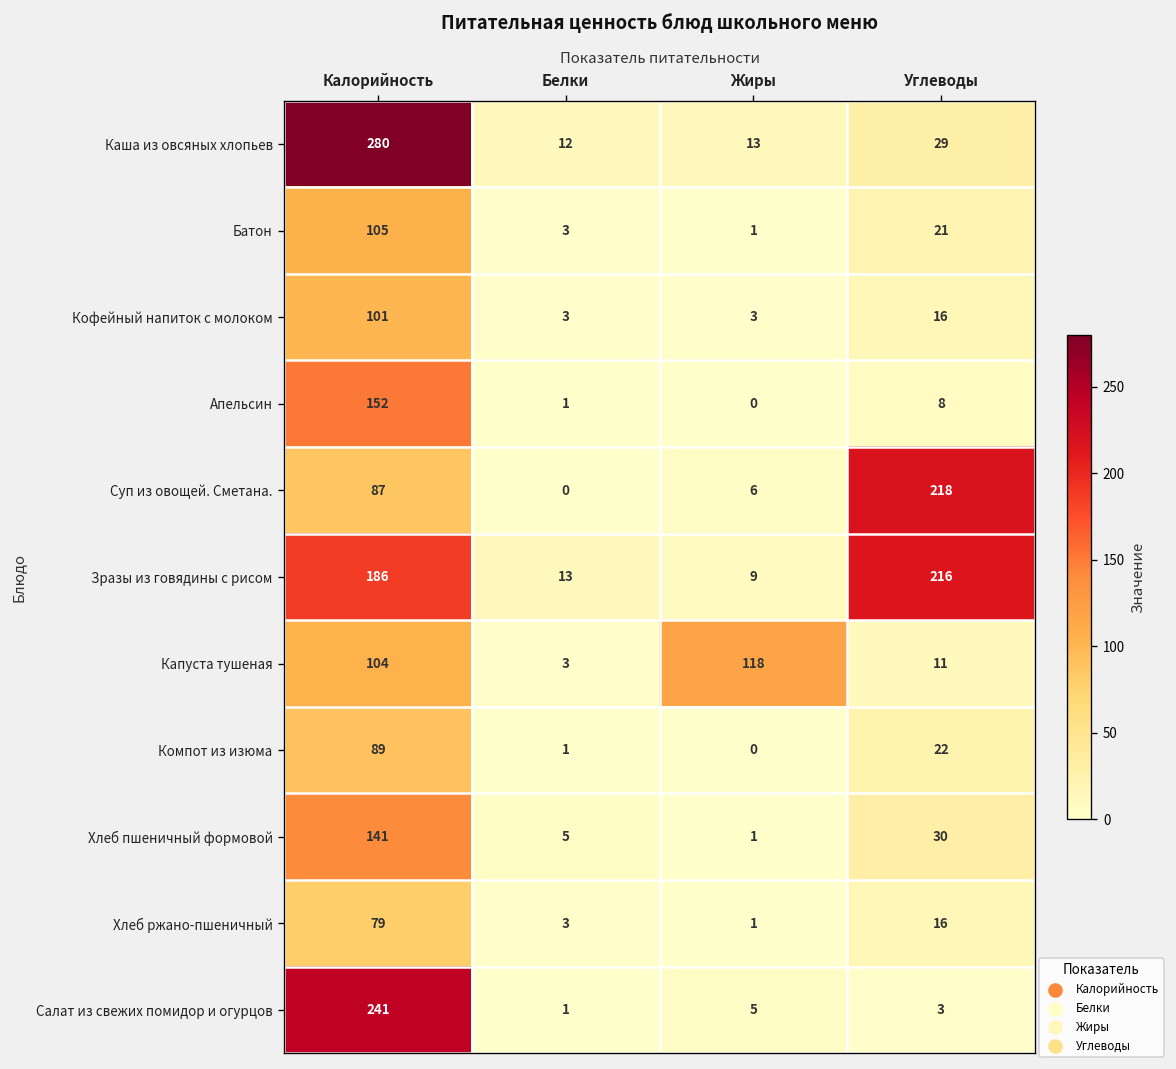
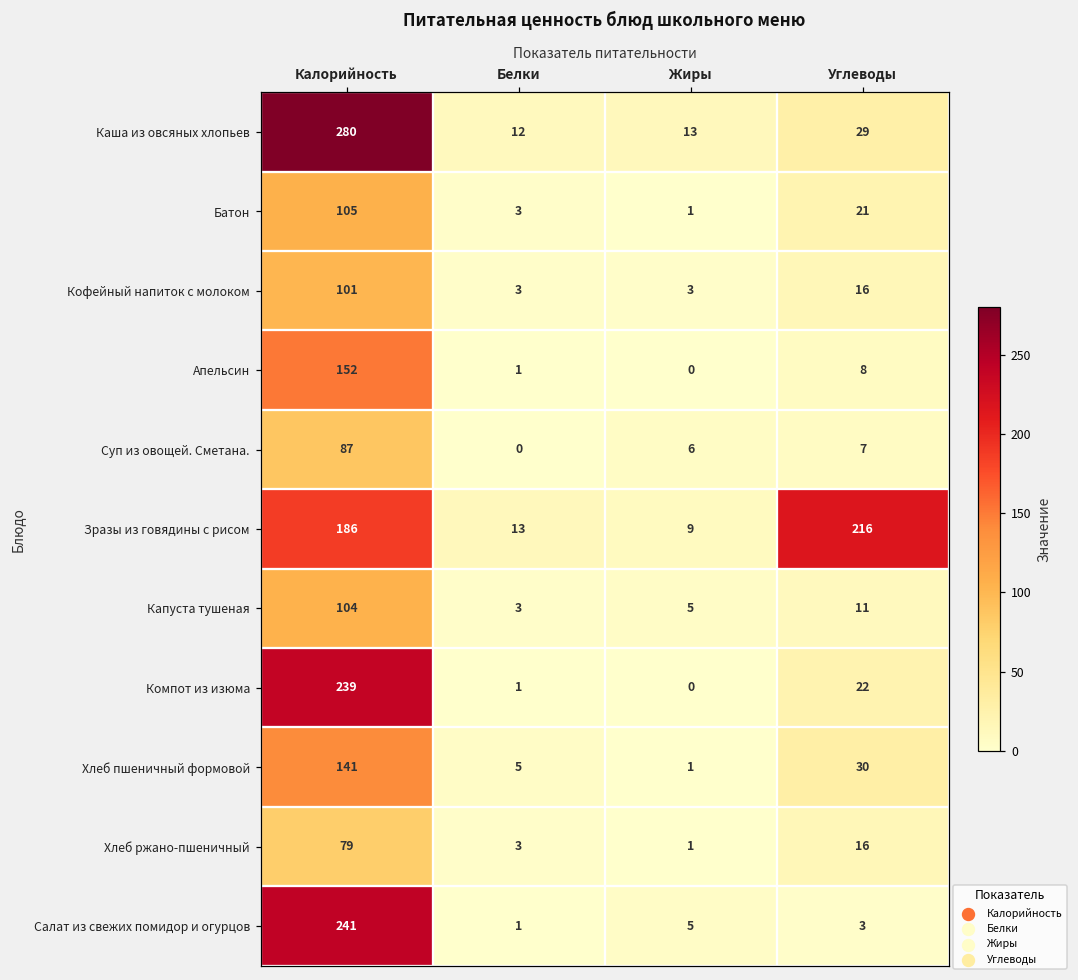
  {
    "Каша из овсяных хлопьев": {
      "Калорийность": 280,
      "Белки": 12,
      "Жиры": 13,
      "Углеводы": 29
    },
    "Батон": {
      "Калорийность": 105,
      "Белки": 3,
      "Жиры": 1,
      "Углеводы": 21
    },
    "Кофейный напиток с молоком": {
      "Калорийность": 101,
      "Белки": 3,
      "Жиры": 3,
      "Углеводы": 16
    },
    "Апельсин": {
      "Калорийность": 152,
      "Белки": 1,
      "Жиры": 0,
      "Углеводы": 8
    },
    "Суп из овощей. Сметана.": {
      "Калорийность": 87,
      "Белки": 0,
      "Жиры": 6,
-     "Углеводы": 218
+     "Углеводы": 7
    },
    "Зразы из говядины с рисом": {
      "Калорийность": 186,
      "Белки": 13,
      "Жиры": 9,
      "Углеводы": 216
    },
    "Капуста тушеная": {
      "Калорийность": 104,
      "Белки": 3,
-     "Жиры": 118,
+     "Жиры": 5,
      "Углеводы": 11
    },
    "Компот из изюма": {
-     "Калорийность": 89,
+     "Калорийность": 239,
      "Белки": 1,
      "Жиры": 0,
      "Углеводы": 22
    },
    "Хлеб пшеничный формовой": {
      "Калорийность": 141,
      "Белки": 5,
      "Жиры": 1,
      "Углеводы": 30
    },
    "Хлеб ржано-пшеничный": {
      "Калорийность": 79,
      "Белки": 3,
      "Жиры": 1,
      "Углеводы": 16
    },
    "Салат из свежих помидор и огурцов": {
      "Калорийность": 241,
      "Белки": 1,
      "Жиры": 5,
      "Углеводы": 3
    }
  }
